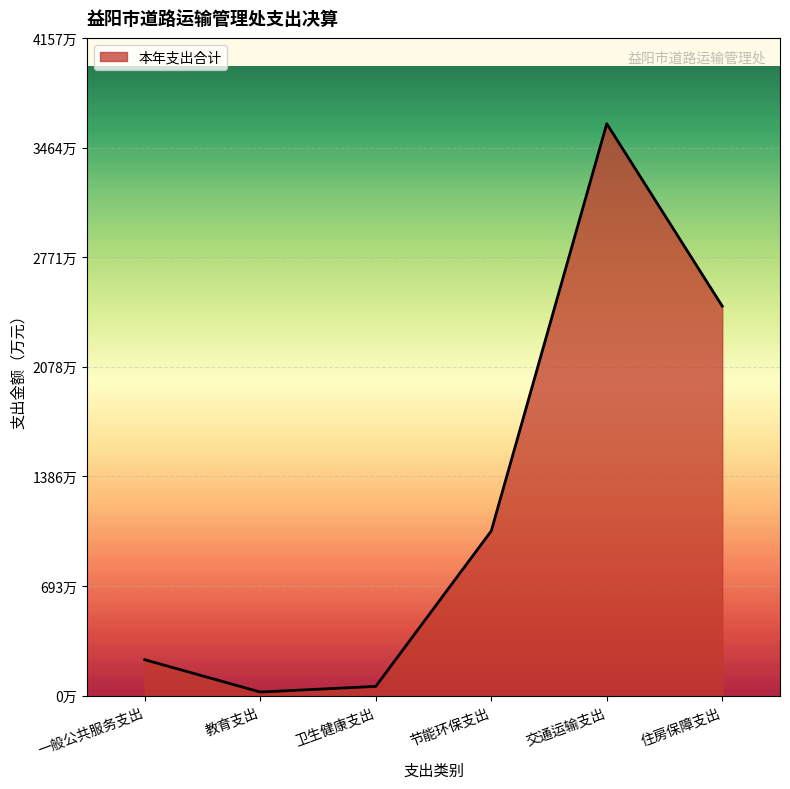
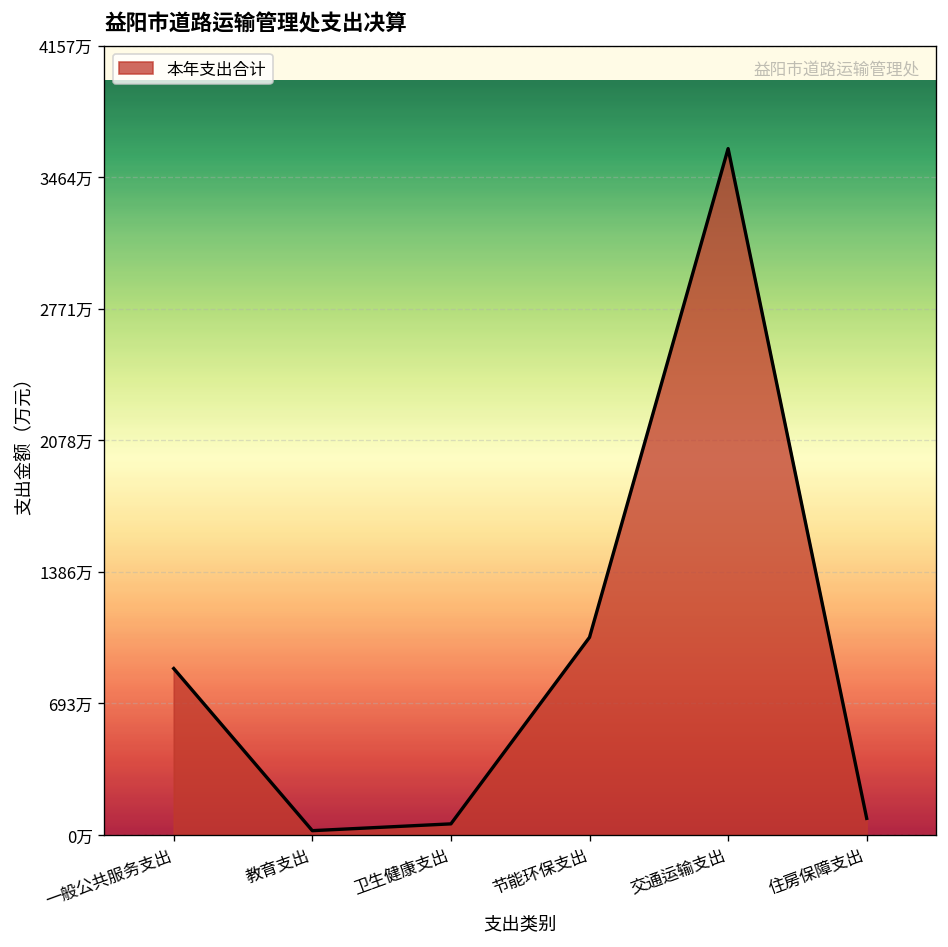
  {
-   "一般公共服务支出": "230万",
+   "一般公共服务支出": "880万",
    "教育支出": "20万",
    "卫生健康支出": "60万",
    "节能环保支出": "1040万",
    "交通运输支出": "3610万",
-   "住房保障支出": "2460万"
+   "住房保障支出": "90万"
  }
